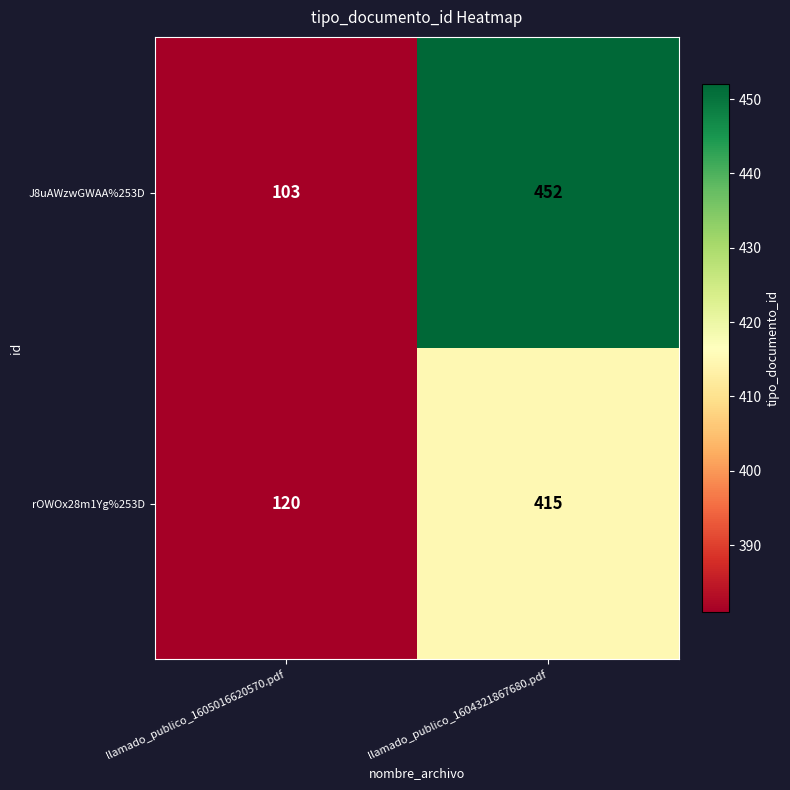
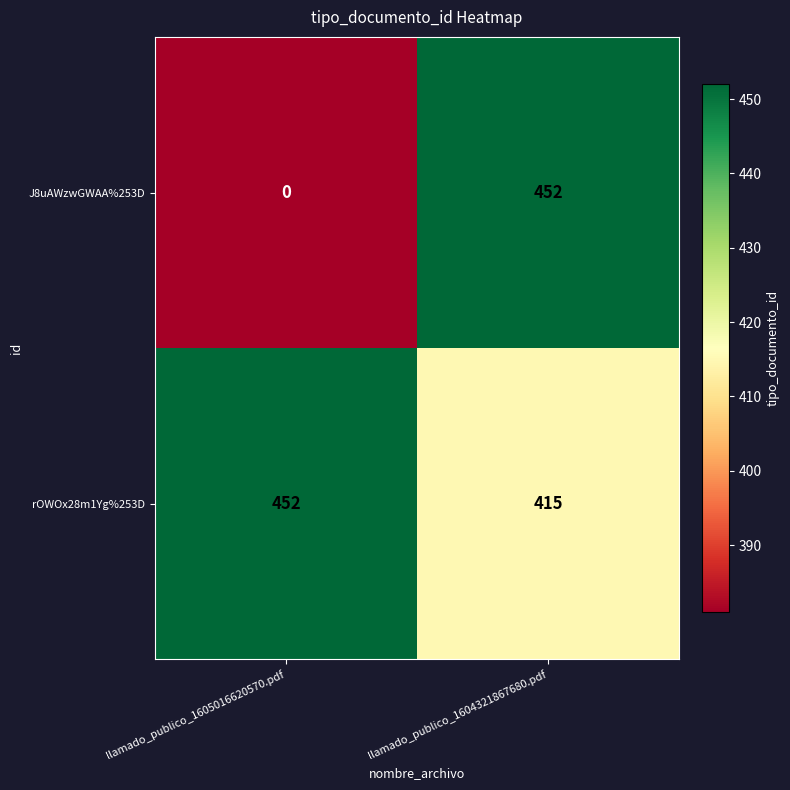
  {
    "J8uAWzwGWAA%253D": {
-     "llamado_publico_1605016620570.pdf": 103,
+     "llamado_publico_1605016620570.pdf": 0,
      "llamado_publico_1604321867680.pdf": 452
    },
    "rOWOx28m1Yg%253D": {
-     "llamado_publico_1605016620570.pdf": 120,
+     "llamado_publico_1605016620570.pdf": 452,
      "llamado_publico_1604321867680.pdf": 415
    }
  }
